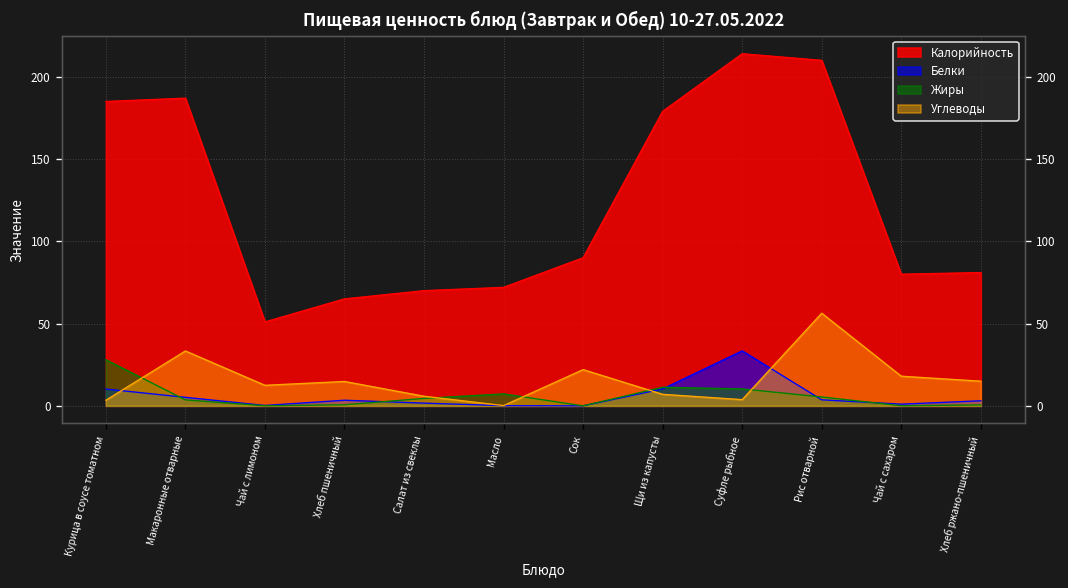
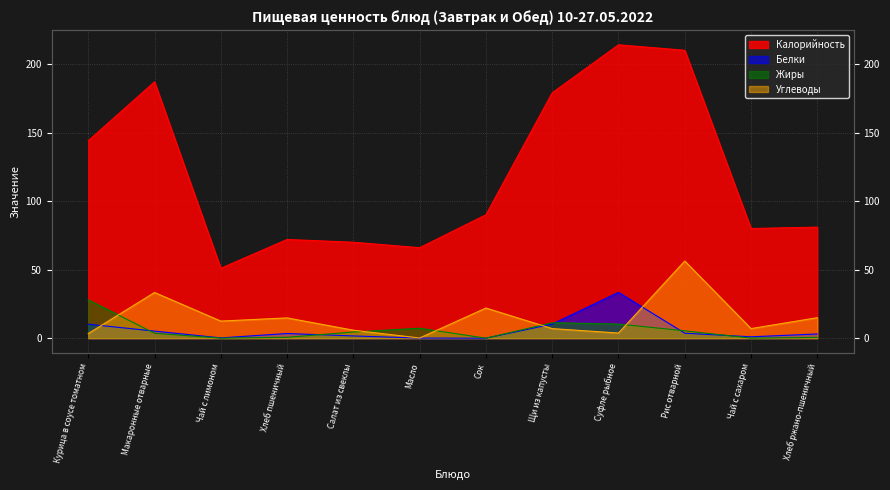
  {
    "Калорийность": {
-     "Курица в соусе томатном": 185,
+     "Курица в соусе томатном": 144,
      "Макаронные отварные": 187,
      "Чай с лимоном": 51,
-     "Хлеб пшеничный": 65,
+     "Хлеб пшеничный": 72,
      "Салат из свеклы": 70,
-     "Масло": 72,
+     "Масло": 66,
      "Сок": 90,
      "Щи из капусты": 179,
      "Суфле рыбное": 214,
      "Рис отварной": 210,
      "Чай с сахаром": 80,
      "Хлеб ржано-пшеничный": 81
    },
    "Белки": {
      "Курица в соусе томатном": 10,
      "Хлеб пшеничный": 3,
      "Салат из свеклы": 2,
      "Суфле рыбное": 33,
      "Хлеб ржано-пшеничный": 3
    },
    "Жиры": {
      "Курица в соусе томатном": 28,
      "Хлеб пшеничный": 1,
      "Масло": 7,
      "Суфле рыбное": 10,
      "Хлеб ржано-пшеничный": 1
    },
    "Углеводы": {
      "Курица в соусе томатном": 3,
      "Макаронные отварные": 33,
      "Чай с лимоном": 12,
      "Хлеб пшеничный": 15,
      "Сок": 22,
      "Щи из капусты": 7,
      "Суфле рыбное": 4,
      "Рис отварной": 56,
-     "Чай с сахаром": 18,
+     "Чай с сахаром": 7,
      "Хлеб ржано-пшеничный": 15
    }
  }
